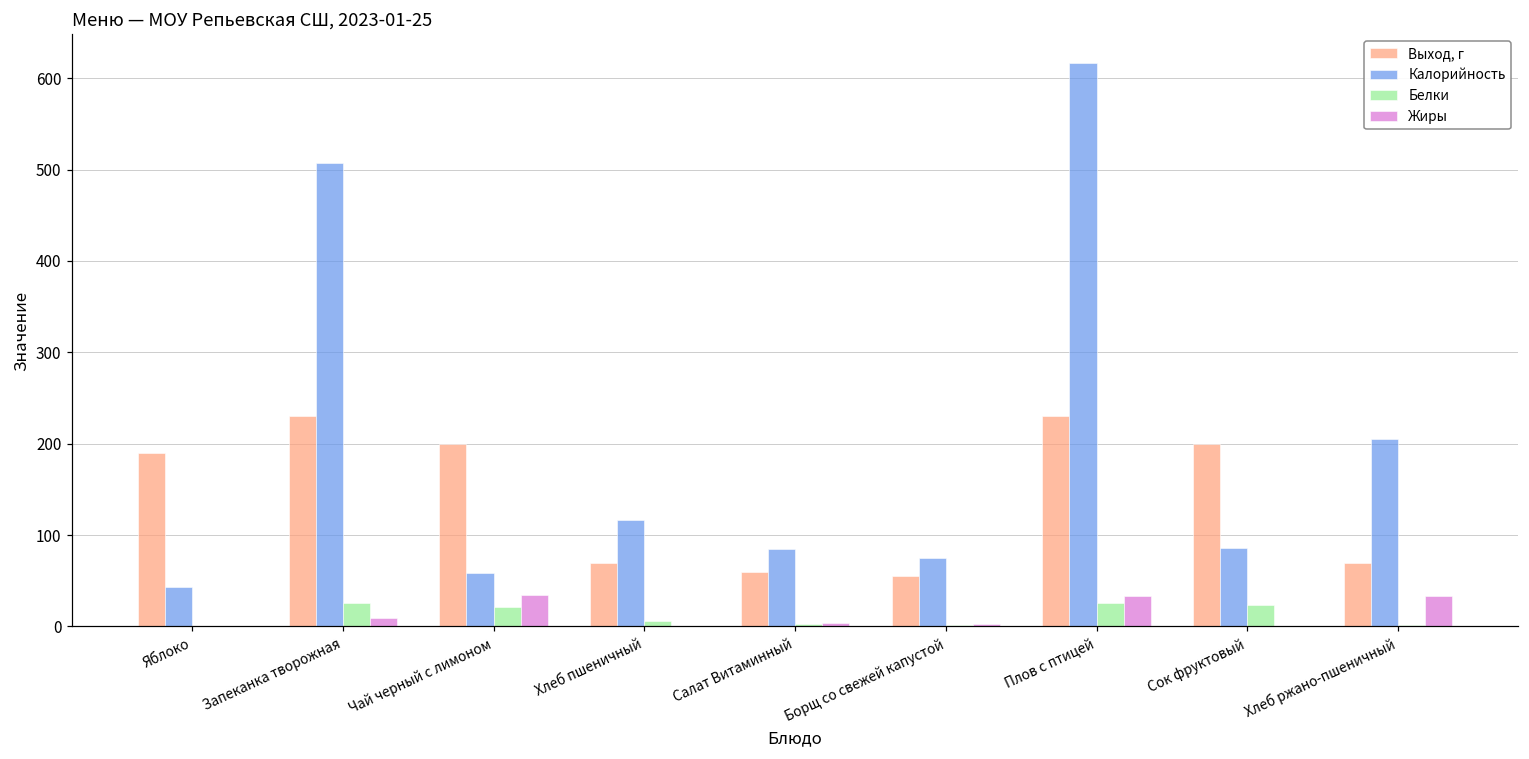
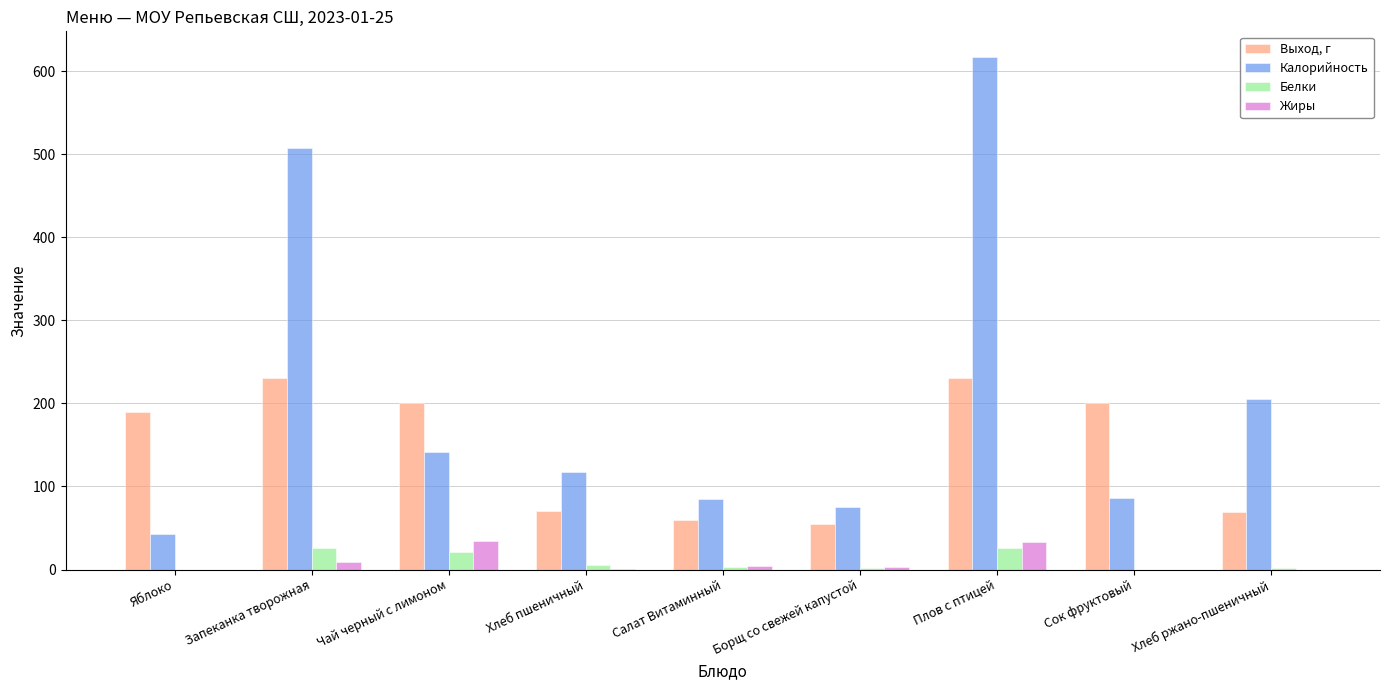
  {
    "Выход, г": {
      "Яблоко": 190,
      "Запеканка творожная": 230,
      "Чай черный с лимоном": 200,
      "Хлеб пшеничный": 70,
      "Салат Витаминный": 60,
      "Борщ со свежей капустой": 60,
      "Плов с птицей": 230,
      "Сок фруктовый": 200,
      "Хлеб ржано-пшеничный": 70
    },
    "Калорийность": {
      "Яблоко": 40,
      "Запеканка творожная": 510,
-     "Чай черный с лимоном": 60,
+     "Чай черный с лимоном": 140,
      "Хлеб пшеничный": 120,
      "Салат Витаминный": 90,
      "Борщ со свежей капустой": 80,
      "Плов с птицей": 620,
      "Сок фруктовый": 90,
      "Хлеб ржано-пшеничный": 210
    },
    "Белки": {
      "Яблоко": 0,
      "Запеканка творожная": 30,
      "Чай черный с лимоном": 20,
      "Хлеб пшеничный": 10,
      "Плов с птицей": 30,
-     "Сок фруктовый": 20
+     "Сок фруктовый": 0
    },
    "Жиры": {
      "Яблоко": 0,
      "Запеканка творожная": 10,
      "Чай черный с лимоном": 30,
      "Салат Витаминный": 0,
      "Плов с птицей": 30,
      "Сок фруктовый": 0,
-     "Хлеб ржано-пшеничный": 30
+     "Хлеб ржано-пшеничный": 0
    }
  }
